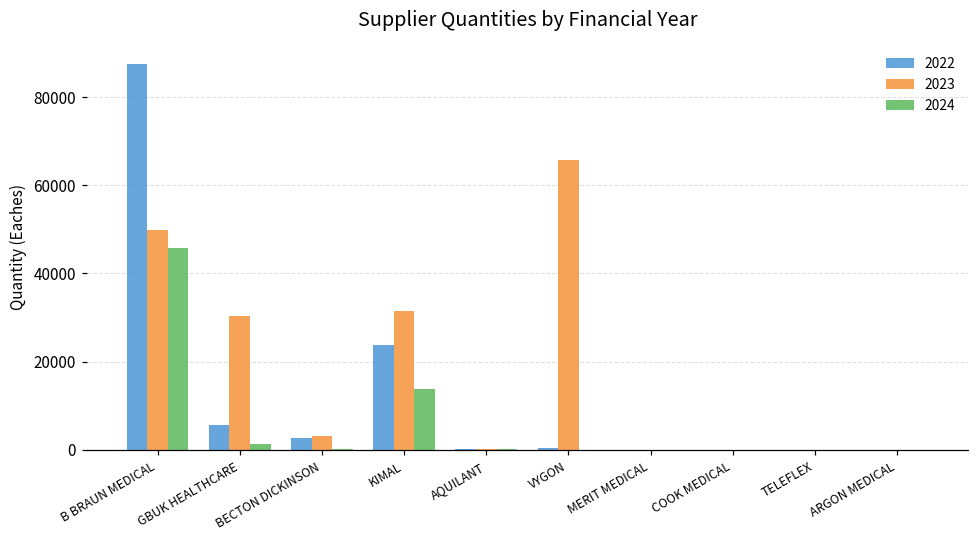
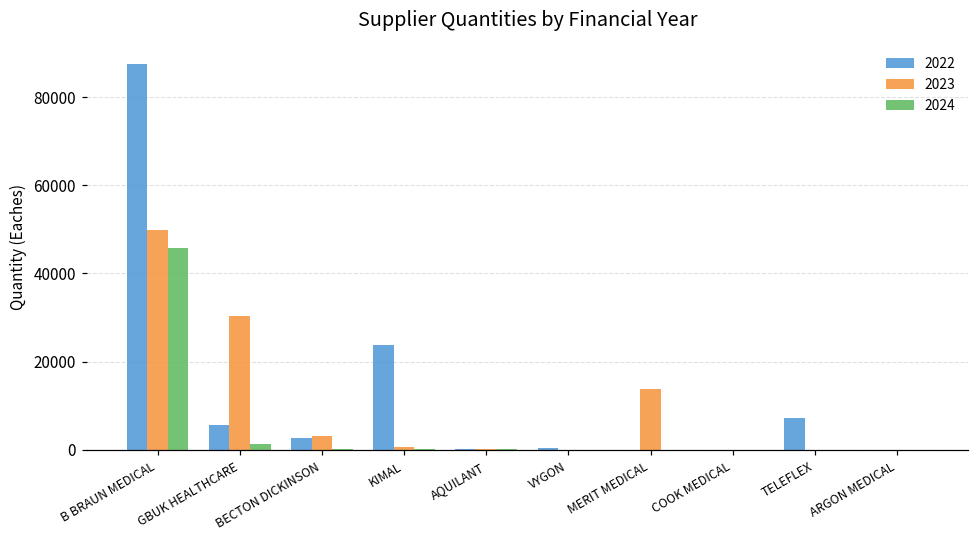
  {
    "2022": {
      "B BRAUN MEDICAL": 87000,
      "GBUK HEALTHCARE": 6000,
      "BECTON DICKINSON": 3000,
      "KIMAL": 24000,
-     "TELEFLEX": 0
+     "TELEFLEX": 7000
    },
    "2023": {
      "B BRAUN MEDICAL": 50000,
      "GBUK HEALTHCARE": 30000,
      "BECTON DICKINSON": 3000,
-     "KIMAL": 31000,
-     "VYGON": 66000,
-     "MERIT MEDICAL": 0,
+     "KIMAL": 1000,
+     "VYGON": 0,
+     "MERIT MEDICAL": 14000,
      "ARGON MEDICAL": 0
    },
    "2024": {
      "B BRAUN MEDICAL": 46000,
      "GBUK HEALTHCARE": 1000,
-     "KIMAL": 14000,
+     "KIMAL": 0,
      "MERIT MEDICAL": 0,
      "ARGON MEDICAL": 0
    }
  }
